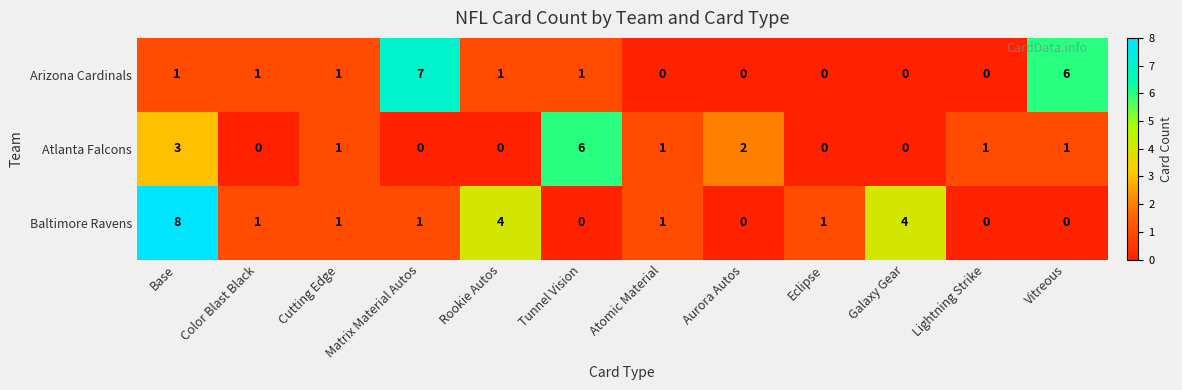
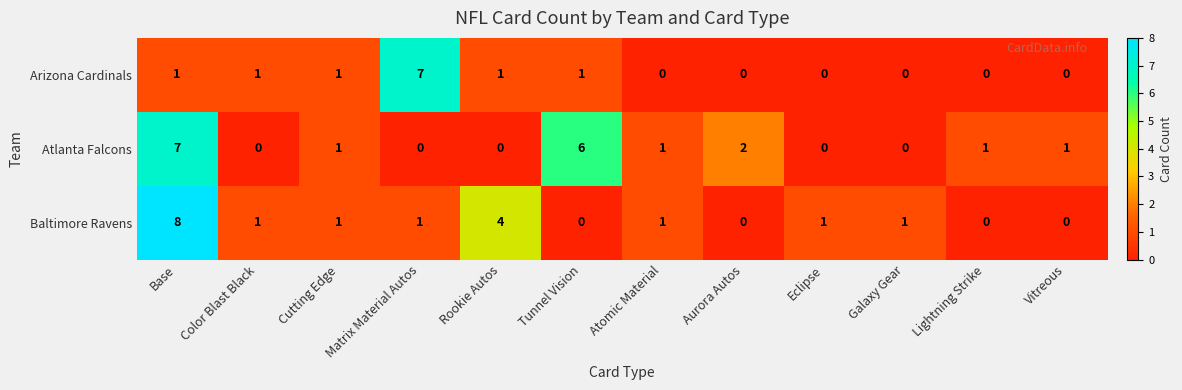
  {
    "Arizona Cardinals": {
      "Base": 1,
      "Color Blast Black": 1,
      "Cutting Edge": 1,
      "Matrix Material Autos": 7,
      "Rookie Autos": 1,
      "Tunnel Vision": 1,
      "Atomic Material": 0,
      "Aurora Autos": 0,
      "Eclipse": 0,
      "Galaxy Gear": 0,
      "Lightning Strike": 0,
-     "Vitreous": 6
+     "Vitreous": 0
    },
    "Atlanta Falcons": {
-     "Base": 3,
+     "Base": 7,
      "Color Blast Black": 0,
      "Cutting Edge": 1,
      "Matrix Material Autos": 0,
      "Rookie Autos": 0,
      "Tunnel Vision": 6,
      "Atomic Material": 1,
      "Aurora Autos": 2,
      "Eclipse": 0,
      "Galaxy Gear": 0,
      "Lightning Strike": 1,
      "Vitreous": 1
    },
    "Baltimore Ravens": {
      "Base": 8,
      "Color Blast Black": 1,
      "Cutting Edge": 1,
      "Matrix Material Autos": 1,
      "Rookie Autos": 4,
      "Tunnel Vision": 0,
      "Atomic Material": 1,
      "Aurora Autos": 0,
      "Eclipse": 1,
-     "Galaxy Gear": 4,
+     "Galaxy Gear": 1,
      "Lightning Strike": 0,
      "Vitreous": 0
    }
  }
